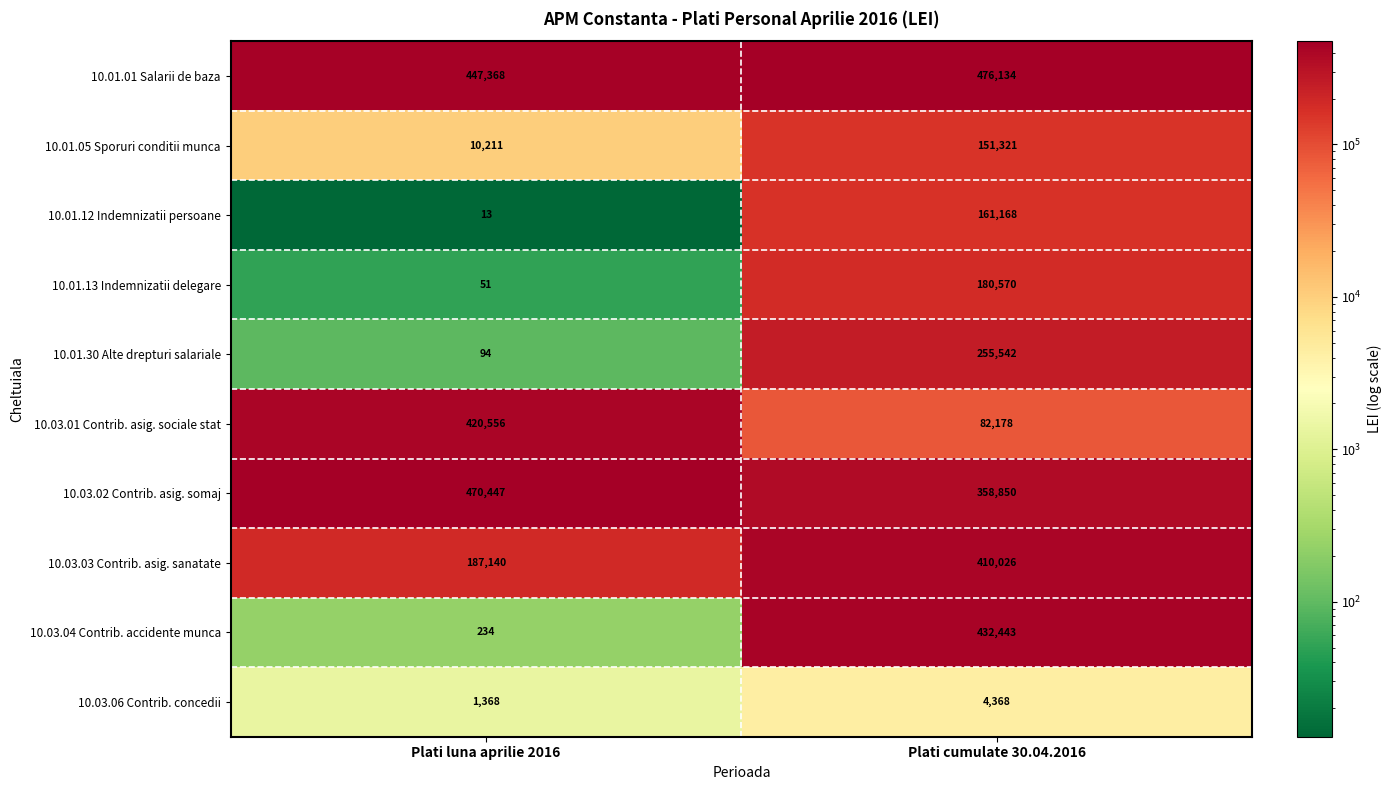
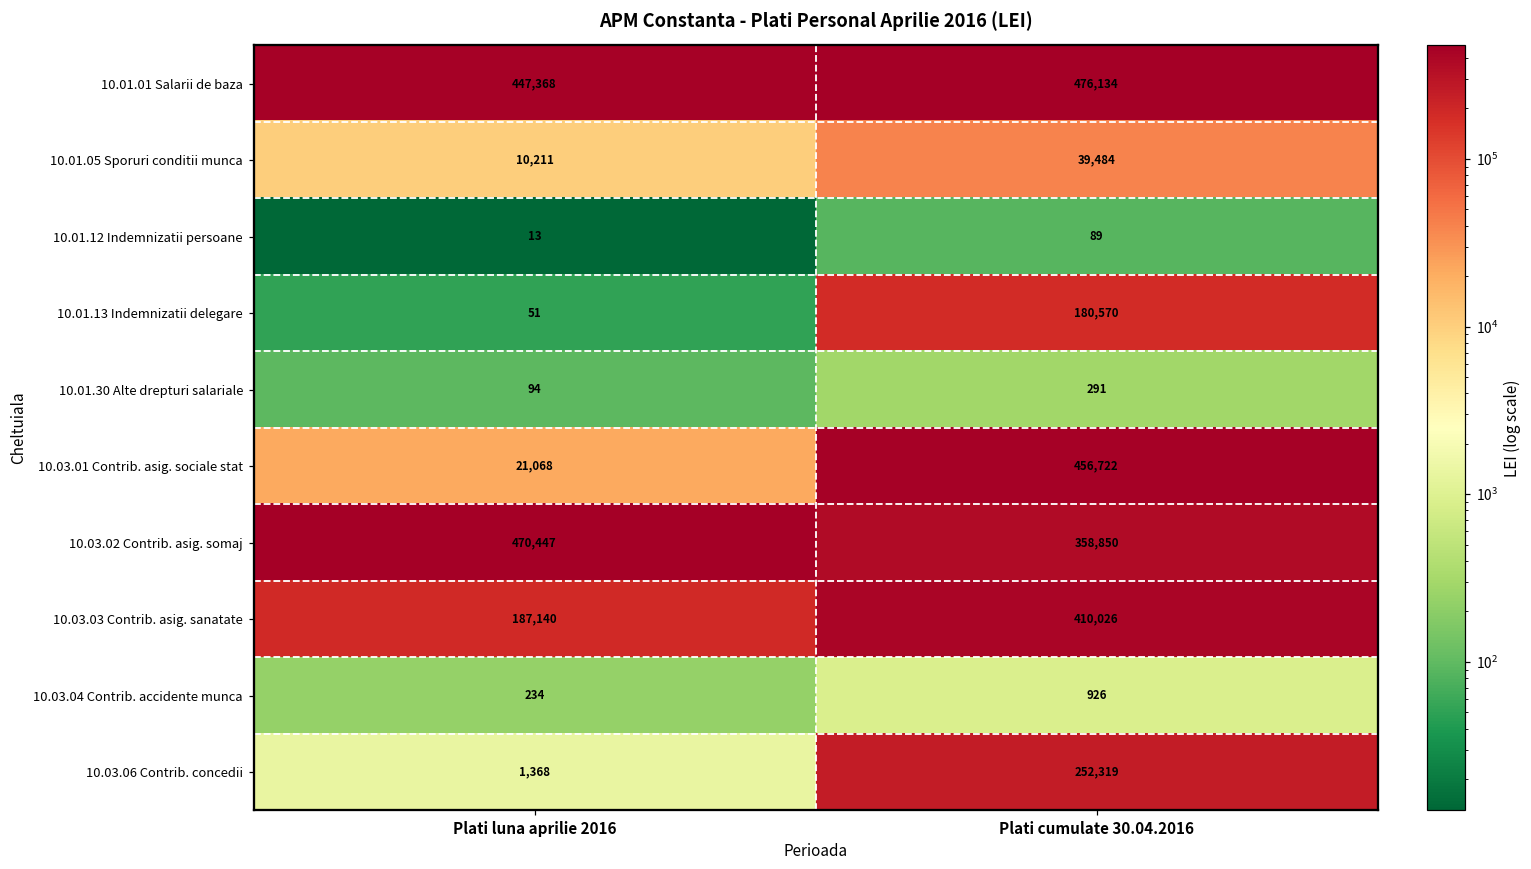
  {
    "10.01.01 Salarii de baza": {
      "Plati luna aprilie 2016": "447,368",
      "Plati cumulate 30.04.2016": "476,134"
    },
    "10.01.05 Sporuri conditii munca": {
      "Plati luna aprilie 2016": "10,211",
-     "Plati cumulate 30.04.2016": "151,321"
+     "Plati cumulate 30.04.2016": "39,484"
    },
    "10.01.12 Indemnizatii persoane": {
      "Plati luna aprilie 2016": "13",
-     "Plati cumulate 30.04.2016": "161,168"
+     "Plati cumulate 30.04.2016": "89"
    },
    "10.01.13 Indemnizatii delegare": {
      "Plati luna aprilie 2016": "51",
      "Plati cumulate 30.04.2016": "180,570"
    },
    "10.01.30 Alte drepturi salariale": {
      "Plati luna aprilie 2016": "94",
-     "Plati cumulate 30.04.2016": "255,542"
+     "Plati cumulate 30.04.2016": "291"
    },
    "10.03.01 Contrib. asig. sociale stat": {
-     "Plati luna aprilie 2016": "420,556",
-     "Plati cumulate 30.04.2016": "82,178"
+     "Plati luna aprilie 2016": "21,068",
+     "Plati cumulate 30.04.2016": "456,722"
    },
    "10.03.02 Contrib. asig. somaj": {
      "Plati luna aprilie 2016": "470,447",
      "Plati cumulate 30.04.2016": "358,850"
    },
    "10.03.03 Contrib. asig. sanatate": {
      "Plati luna aprilie 2016": "187,140",
      "Plati cumulate 30.04.2016": "410,026"
    },
    "10.03.04 Contrib. accidente munca": {
      "Plati luna aprilie 2016": "234",
-     "Plati cumulate 30.04.2016": "432,443"
+     "Plati cumulate 30.04.2016": "926"
    },
    "10.03.06 Contrib. concedii": {
      "Plati luna aprilie 2016": "1,368",
-     "Plati cumulate 30.04.2016": "4,368"
+     "Plati cumulate 30.04.2016": "252,319"
    }
  }
